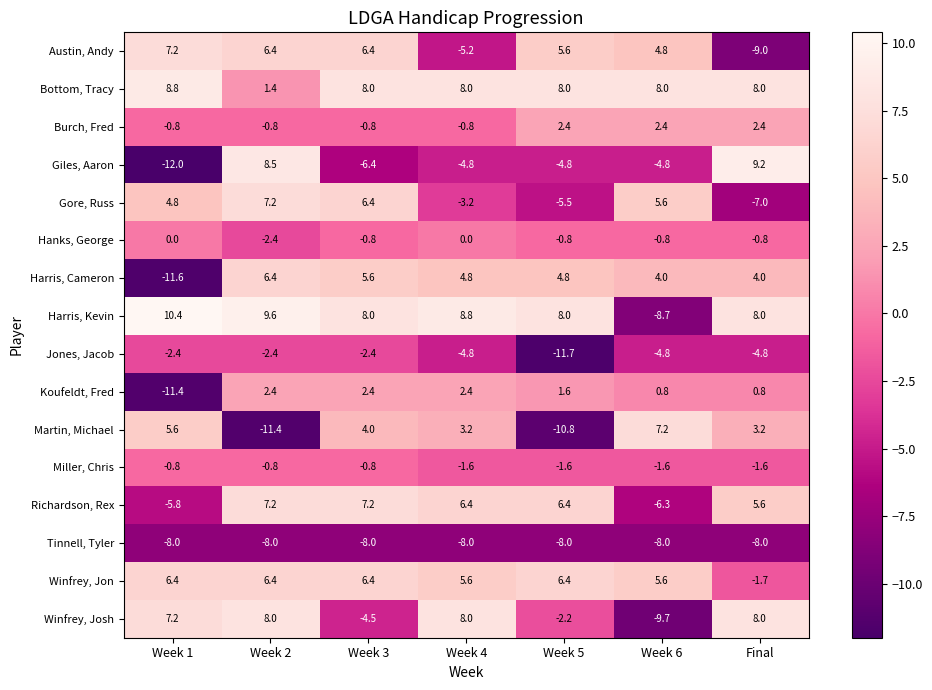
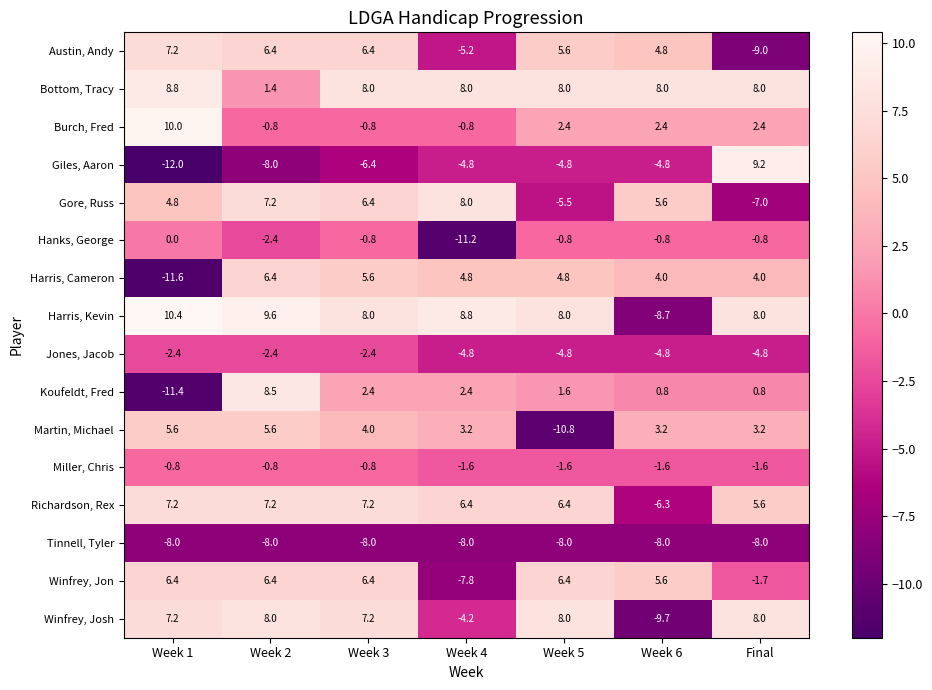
  {
    "Austin, Andy": {
      "Week 1": 7.2,
      "Week 2": 6.4,
      "Week 3": 6.4,
      "Week 4": -5.2,
      "Week 5": 5.6,
      "Week 6": 4.8,
      "Final": -9.0
    },
    "Bottom, Tracy": {
      "Week 1": 8.8,
      "Week 2": 1.4,
      "Week 3": 8.0,
      "Week 4": 8.0,
      "Week 5": 8.0,
      "Week 6": 8.0,
      "Final": 8.0
    },
    "Burch, Fred": {
-     "Week 1": -0.8,
+     "Week 1": 10.0,
      "Week 2": -0.8,
      "Week 3": -0.8,
      "Week 4": -0.8,
      "Week 5": 2.4,
      "Week 6": 2.4,
      "Final": 2.4
    },
    "Giles, Aaron": {
      "Week 1": -12.0,
-     "Week 2": 8.5,
+     "Week 2": -8.0,
      "Week 3": -6.4,
      "Week 4": -4.8,
      "Week 5": -4.8,
      "Week 6": -4.8,
      "Final": 9.2
    },
    "Gore, Russ": {
      "Week 1": 4.8,
      "Week 2": 7.2,
      "Week 3": 6.4,
-     "Week 4": -3.2,
+     "Week 4": 8.0,
      "Week 5": -5.5,
      "Week 6": 5.6,
      "Final": -7.0
    },
    "Hanks, George": {
      "Week 1": 0.0,
      "Week 2": -2.4,
      "Week 3": -0.8,
-     "Week 4": 0.0,
+     "Week 4": -11.2,
      "Week 5": -0.8,
      "Week 6": -0.8,
      "Final": -0.8
    },
    "Harris, Cameron": {
      "Week 1": -11.6,
      "Week 2": 6.4,
      "Week 3": 5.6,
      "Week 4": 4.8,
      "Week 5": 4.8,
      "Week 6": 4.0,
      "Final": 4.0
    },
    "Harris, Kevin": {
      "Week 1": 10.4,
      "Week 2": 9.6,
      "Week 3": 8.0,
      "Week 4": 8.8,
      "Week 5": 8.0,
      "Week 6": -8.7,
      "Final": 8.0
    },
    "Jones, Jacob": {
      "Week 1": -2.4,
      "Week 2": -2.4,
      "Week 3": -2.4,
      "Week 4": -4.8,
-     "Week 5": -11.7,
+     "Week 5": -4.8,
      "Week 6": -4.8,
      "Final": -4.8
    },
    "Koufeldt, Fred": {
      "Week 1": -11.4,
-     "Week 2": 2.4,
+     "Week 2": 8.5,
      "Week 3": 2.4,
      "Week 4": 2.4,
      "Week 5": 1.6,
      "Week 6": 0.8,
      "Final": 0.8
    },
    "Martin, Michael": {
      "Week 1": 5.6,
-     "Week 2": -11.4,
+     "Week 2": 5.6,
      "Week 3": 4.0,
      "Week 4": 3.2,
      "Week 5": -10.8,
-     "Week 6": 7.2,
+     "Week 6": 3.2,
      "Final": 3.2
    },
    "Miller, Chris": {
      "Week 1": -0.8,
      "Week 2": -0.8,
      "Week 3": -0.8,
      "Week 4": -1.6,
      "Week 5": -1.6,
      "Week 6": -1.6,
      "Final": -1.6
    },
    "Richardson, Rex": {
-     "Week 1": -5.8,
+     "Week 1": 7.2,
      "Week 2": 7.2,
      "Week 3": 7.2,
      "Week 4": 6.4,
      "Week 5": 6.4,
      "Week 6": -6.3,
      "Final": 5.6
    },
    "Tinnell, Tyler": {
      "Week 1": -8.0,
      "Week 2": -8.0,
      "Week 3": -8.0,
      "Week 4": -8.0,
      "Week 5": -8.0,
      "Week 6": -8.0,
      "Final": -8.0
    },
    "Winfrey, Jon": {
      "Week 1": 6.4,
      "Week 2": 6.4,
      "Week 3": 6.4,
-     "Week 4": 5.6,
+     "Week 4": -7.8,
      "Week 5": 6.4,
      "Week 6": 5.6,
      "Final": -1.7
    },
    "Winfrey, Josh": {
      "Week 1": 7.2,
      "Week 2": 8.0,
-     "Week 3": -4.5,
-     "Week 4": 8.0,
-     "Week 5": -2.2,
+     "Week 3": 7.2,
+     "Week 4": -4.2,
+     "Week 5": 8.0,
      "Week 6": -9.7,
      "Final": 8.0
    }
  }
